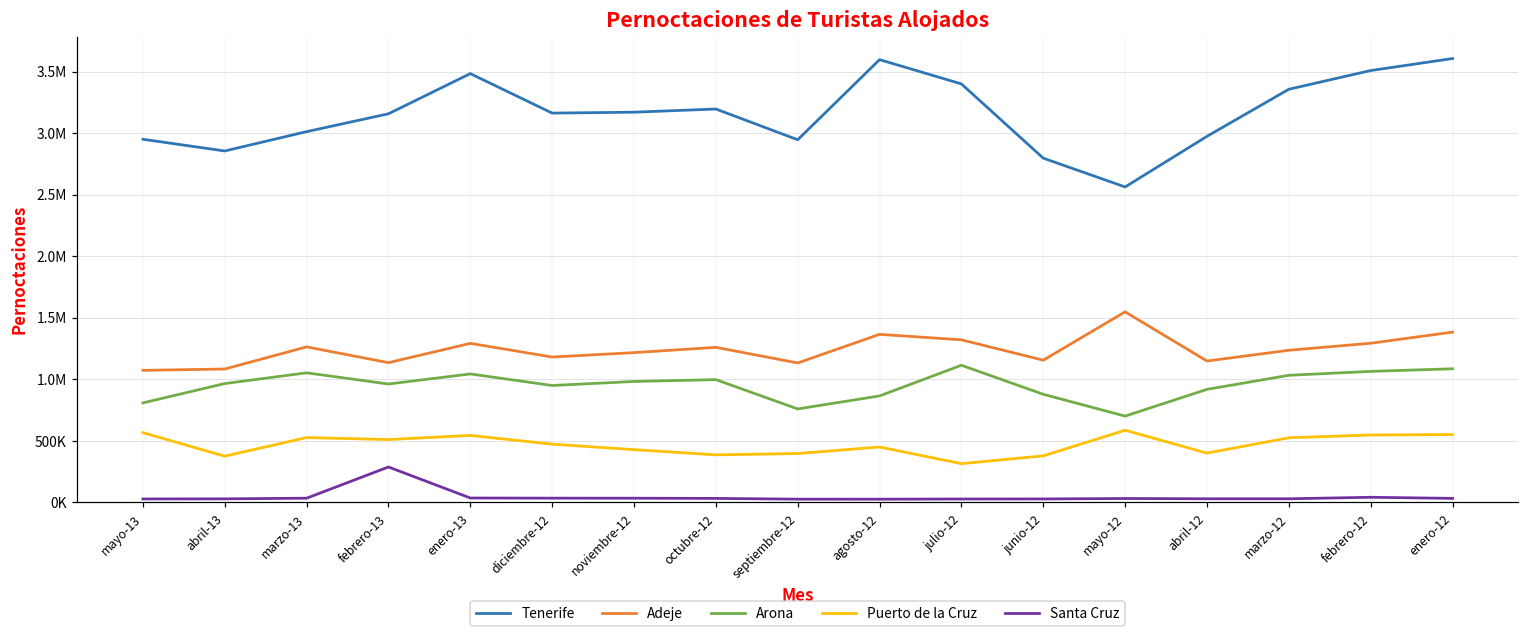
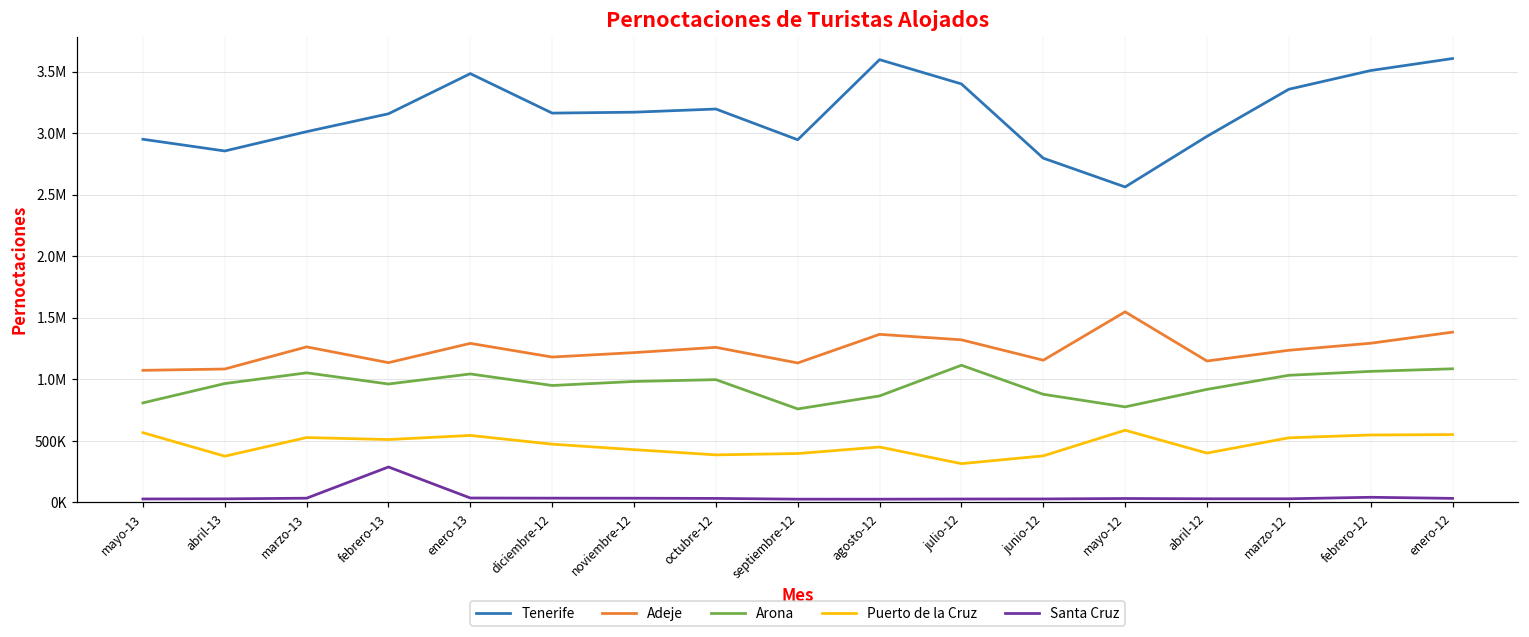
  {
    "Tenerife": {
      "mayo-13": 2950000,
      "abril-13": 2860000,
      "marzo-13": 3010000,
      "febrero-13": 3160000,
      "enero-13": 3480000,
      "diciembre-12": 3160000,
      "noviembre-12": 3170000,
      "octubre-12": 3200000,
      "septiembre-12": 2950000,
      "agosto-12": 3600000,
      "julio-12": 3400000,
      "junio-12": 2800000,
      "mayo-12": 2560000,
      "abril-12": 2970000,
      "marzo-12": 3360000,
      "febrero-12": 3510000,
      "enero-12": 3610000
    },
    "Adeje": {
      "mayo-13": 1070000,
      "abril-13": 1080000,
      "marzo-13": 1260000,
      "febrero-13": 1140000,
      "enero-13": 1290000,
      "diciembre-12": 1180000,
      "noviembre-12": 1220000,
      "octubre-12": 1260000,
      "septiembre-12": 1130000,
      "agosto-12": 1370000,
      "julio-12": 1320000,
      "junio-12": 1160000,
      "mayo-12": 1550000,
      "abril-12": 1150000,
      "marzo-12": 1240000,
      "febrero-12": 1290000,
      "enero-12": 1380000
    },
    "Arona": {
      "mayo-13": 810000,
      "abril-13": 970000,
      "marzo-13": 1050000,
      "febrero-13": 960000,
      "enero-13": 1040000,
      "diciembre-12": 950000,
      "noviembre-12": 980000,
      "octubre-12": 1000000,
      "septiembre-12": 760000,
      "agosto-12": 870000,
      "julio-12": 1110000,
      "junio-12": 880000,
-     "mayo-12": 700000,
+     "mayo-12": 780000,
      "abril-12": 920000,
      "marzo-12": 1030000,
      "febrero-12": 1060000,
      "enero-12": 1090000
    },
    "Puerto de la Cruz": {
      "mayo-13": 570000,
      "abril-13": 380000,
      "marzo-13": 530000,
      "febrero-13": 510000,
      "enero-13": 540000,
      "diciembre-12": 470000,
      "noviembre-12": 430000,
      "octubre-12": 390000,
      "septiembre-12": 400000,
      "agosto-12": 450000,
      "julio-12": 310000,
      "junio-12": 380000,
      "mayo-12": 590000,
      "abril-12": 400000,
      "marzo-12": 530000,
      "febrero-12": 550000,
      "enero-12": 550000
    },
    "Santa Cruz": {
      "mayo-13": 30000,
      "abril-13": 30000,
      "marzo-13": 30000,
      "febrero-13": 290000,
      "enero-13": 40000,
      "diciembre-12": 30000,
      "noviembre-12": 30000,
      "octubre-12": 30000,
      "septiembre-12": 30000,
      "agosto-12": 30000,
      "julio-12": 30000,
      "junio-12": 30000,
      "mayo-12": 30000,
      "abril-12": 30000,
      "marzo-12": 30000,
      "febrero-12": 40000,
      "enero-12": 30000
    }
  }
